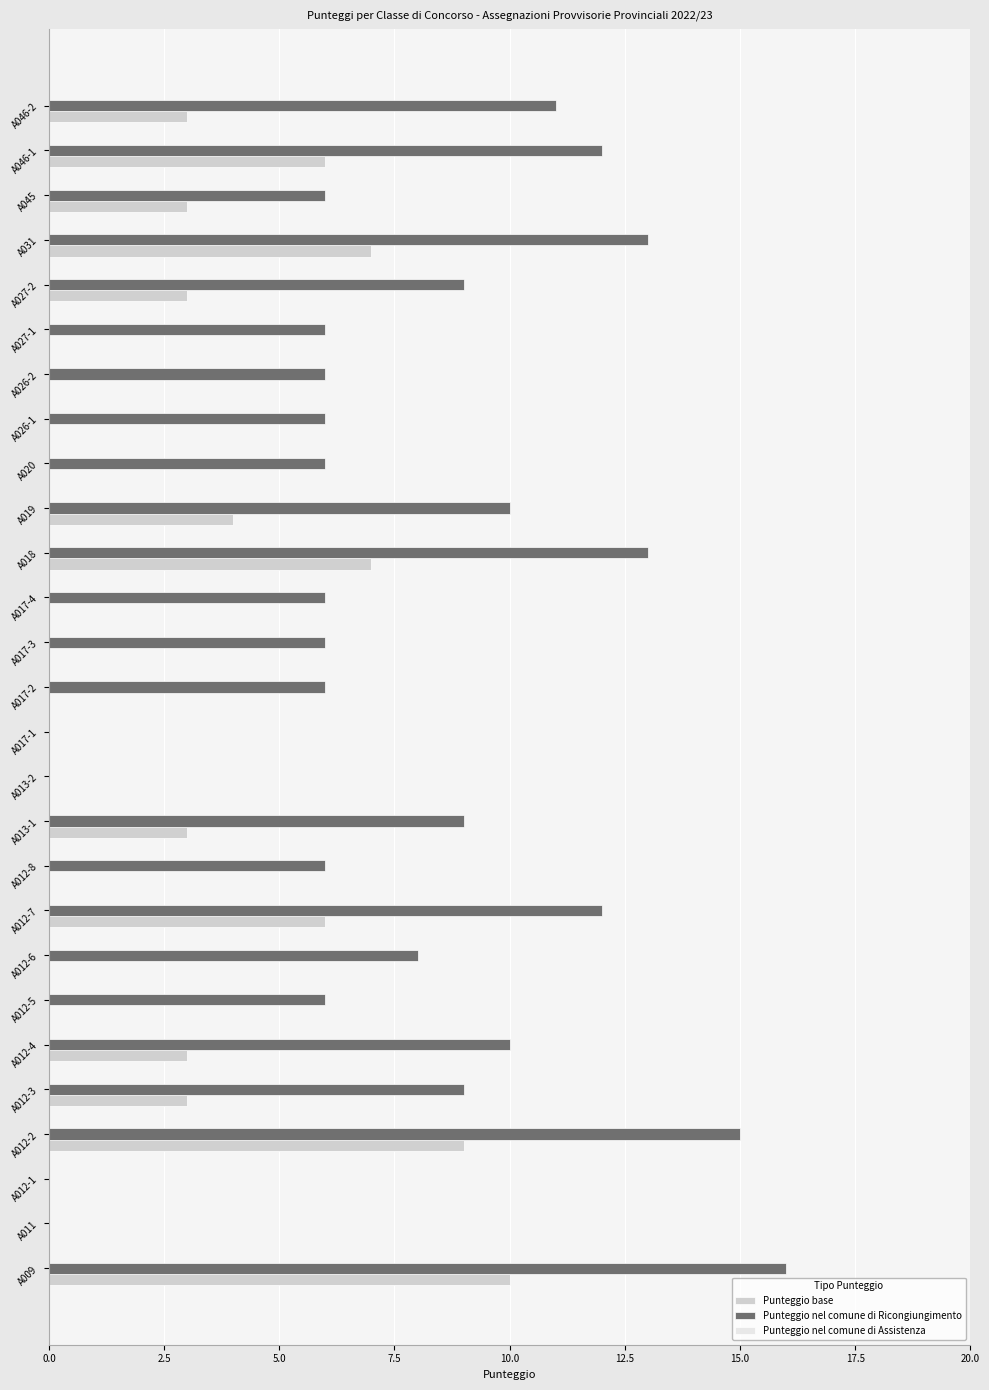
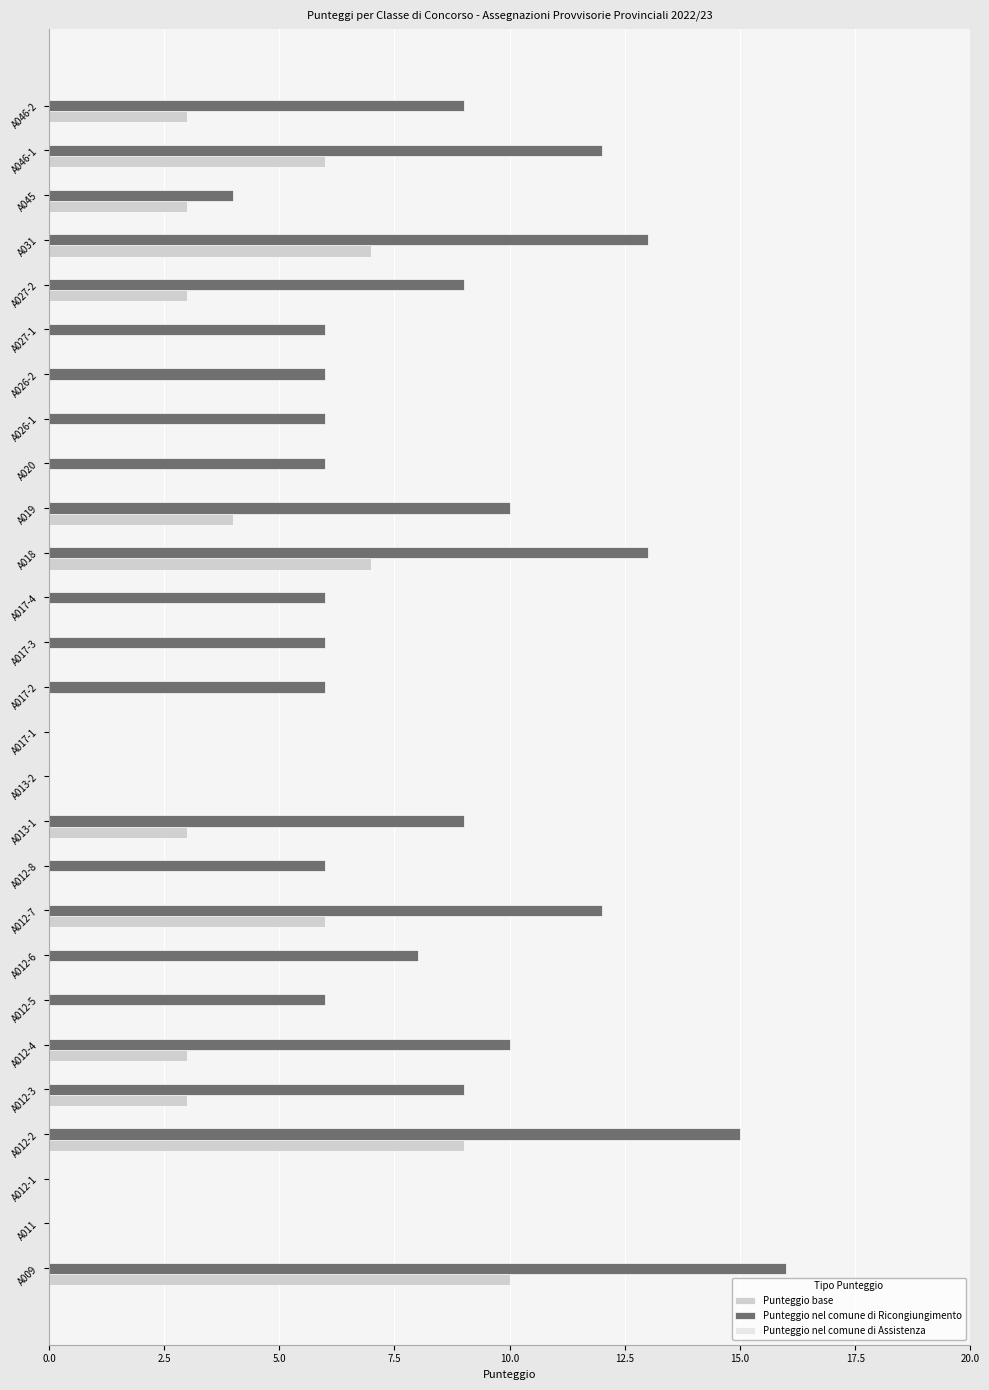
  {
    "Punteggio nel comune di Ricongiungimento": {
-     "A046-2": 11,
+     "A046-2": 9,
      "A046-1": 12,
-     "A045": 6,
+     "A045": 4,
      "A031": 13,
      "A027-2": 9,
      "A027-1": 6,
      "A026-2": 6,
      "A026-1": 6,
      "A020": 6,
      "A019": 10,
      "A018": 13,
      "A017-4": 6,
      "A017-3": 6,
      "A017-2": 6,
      "A017-1": 0,
      "A013-2": 0,
      "A013-1": 9,
      "A012-8": 6,
      "A012-7": 12,
      "A012-6": 8,
      "A012-5": 6,
      "A012-4": 10,
      "A012-3": 9,
      "A012-2": 15,
      "A012-1": 0,
      "A011": 0,
      "A009": 16
    }
  }
